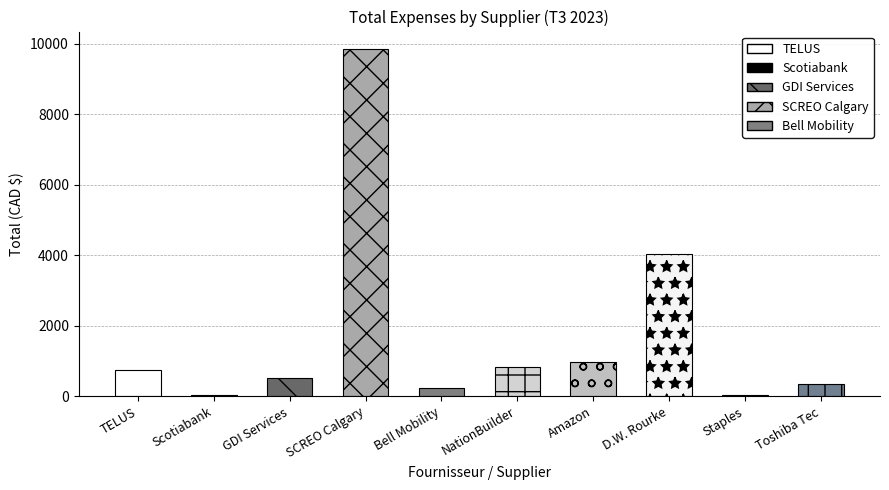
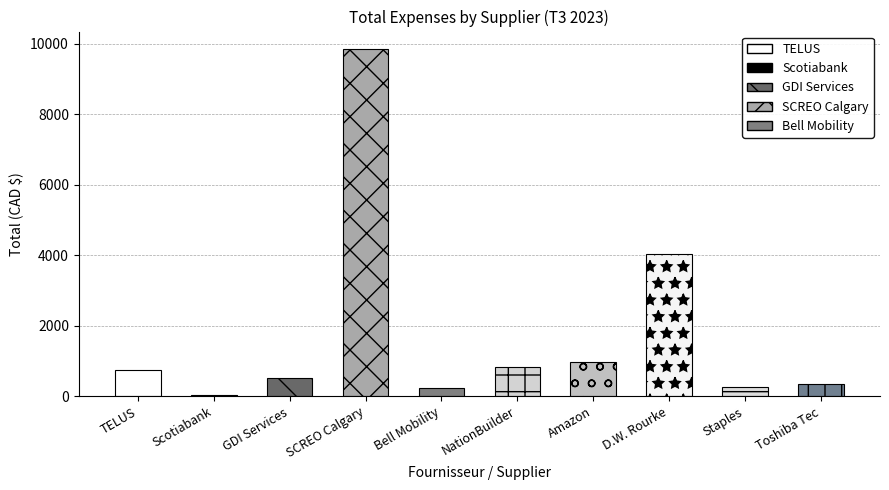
  {
    "TELUS": 800,
    "GDI Services": 500,
    "SCREO Calgary": 9800,
    "Bell Mobility": 200,
    "NationBuilder": 800,
    "Amazon": 1000,
    "D.W. Rourke": 4000,
-   "Staples": 0,
+   "Staples": 300,
    "Toshiba Tec": 300
  }
